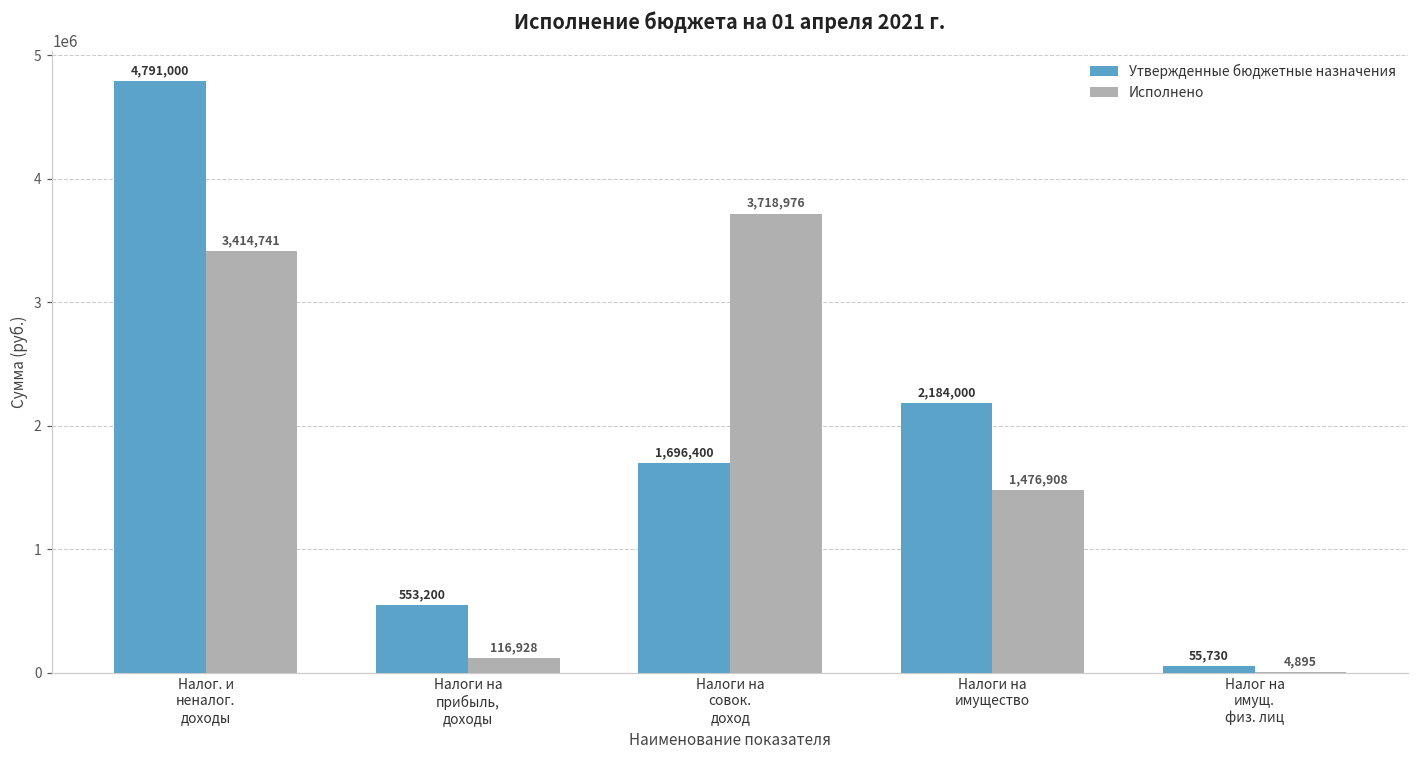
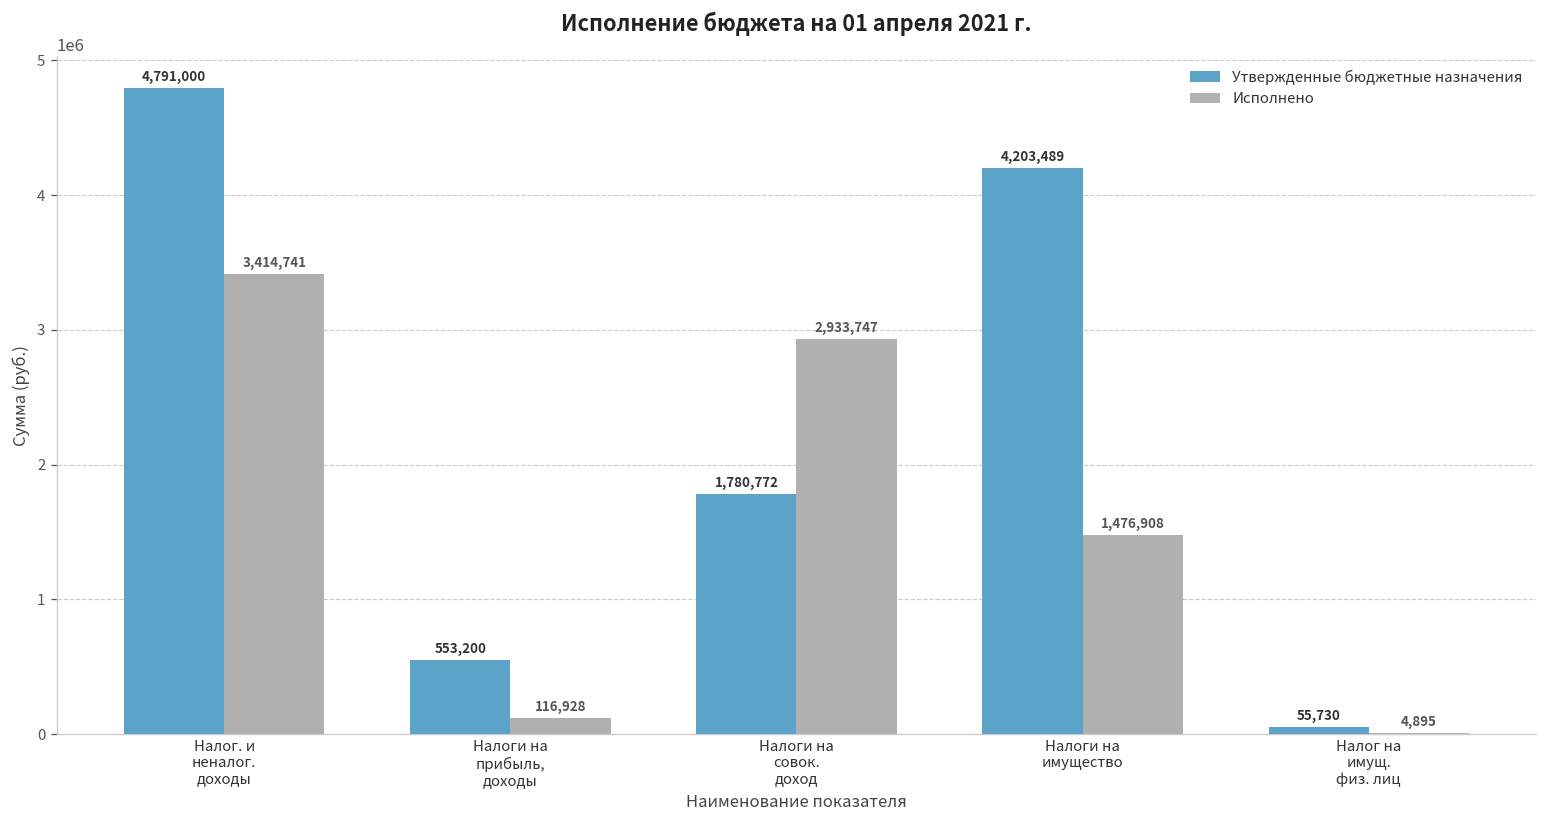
  {
    "Утвержденные бюджетные назначения": {
      "Налог. и неналог. доходы": "4,791,000",
      "Налоги на прибыль, доходы": "553,200",
-     "Налоги на совок. доход": "1,696,400",
-     "Налоги на имущество": "2,184,000",
+     "Налоги на совок. доход": "1,780,772",
+     "Налоги на имущество": "4,203,489",
      "Налог на имущ. физ. лиц": "55,730"
    },
    "Исполнено": {
      "Налог. и неналог. доходы": "3,414,741",
      "Налоги на прибыль, доходы": "116,928",
-     "Налоги на совок. доход": "3,718,976",
+     "Налоги на совок. доход": "2,933,747",
      "Налоги на имущество": "1,476,908",
      "Налог на имущ. физ. лиц": "4,895"
    }
  }
